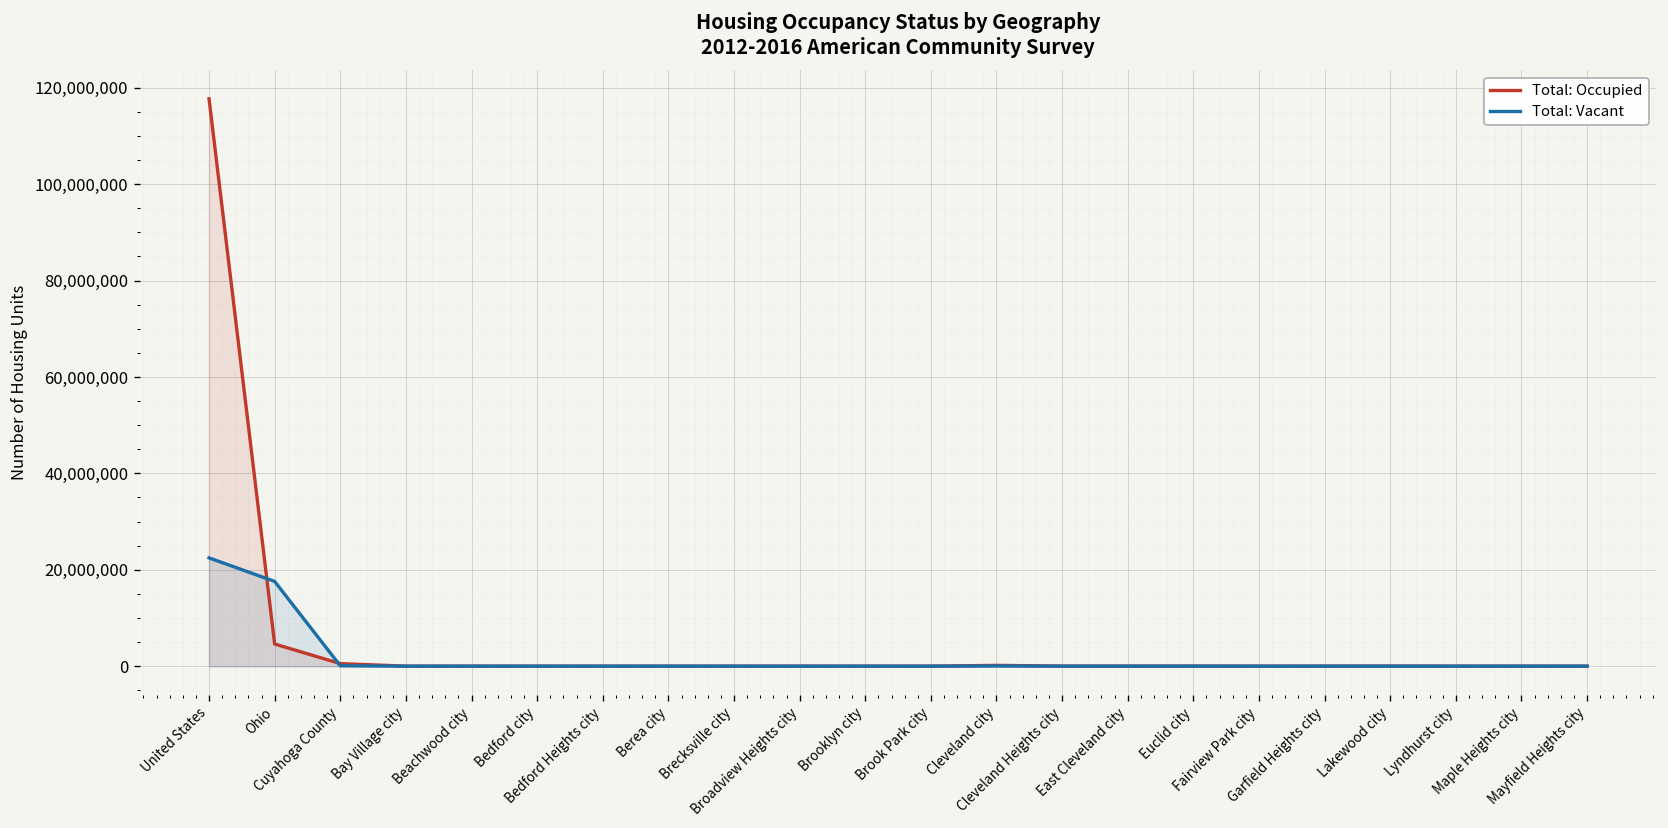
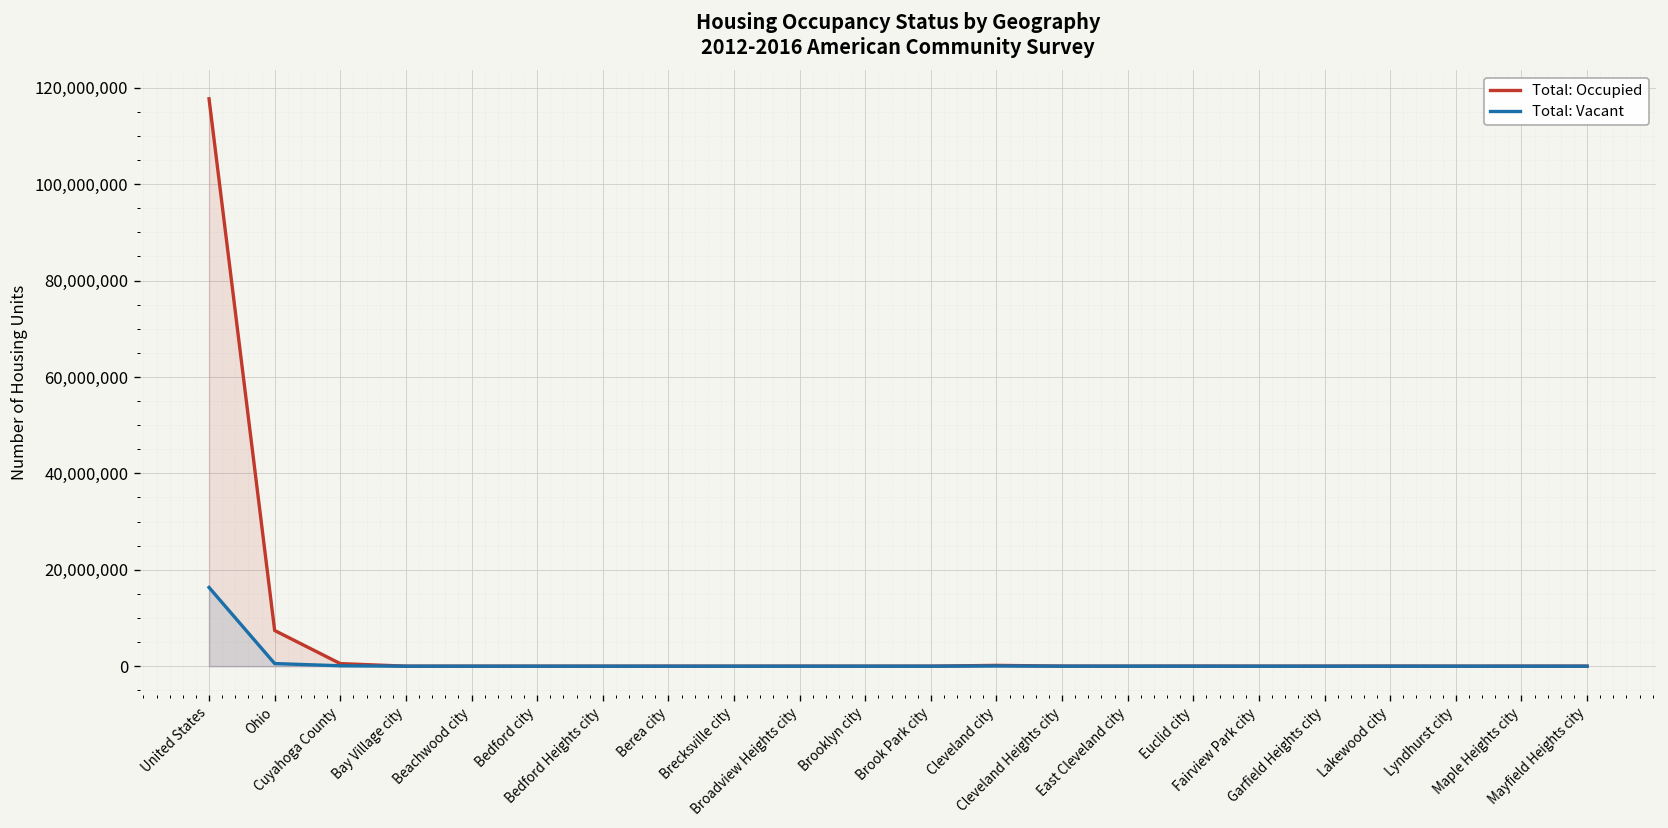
  {
    "Total: Occupied": {
      "United States": "118,000,000",
-     "Ohio": "5,000,000"
+     "Ohio": "7,000,000"
    },
    "Total: Vacant": {
-     "United States": "22,000,000",
-     "Ohio": "18,000,000"
+     "United States": "16,000,000",
+     "Ohio": "1,000,000"
    }
  }
